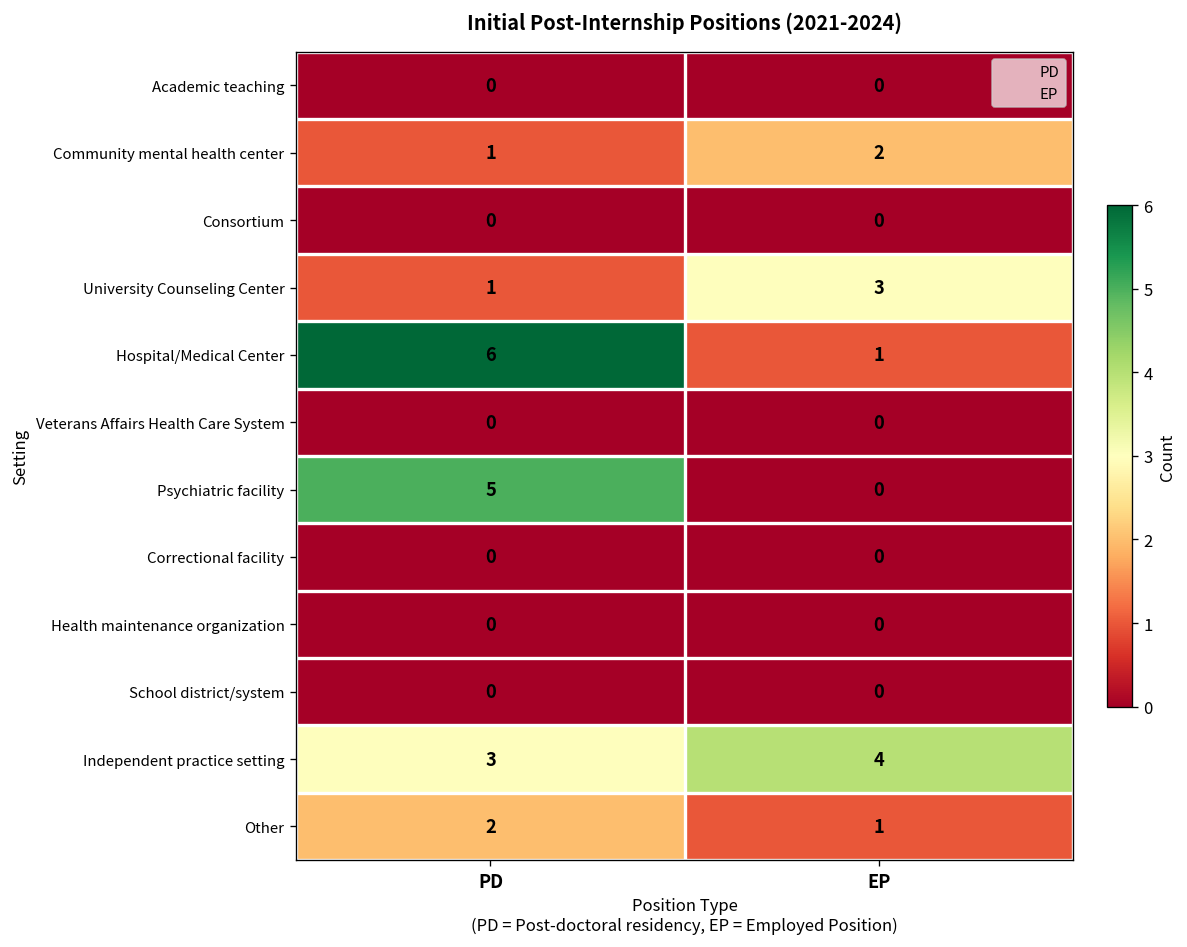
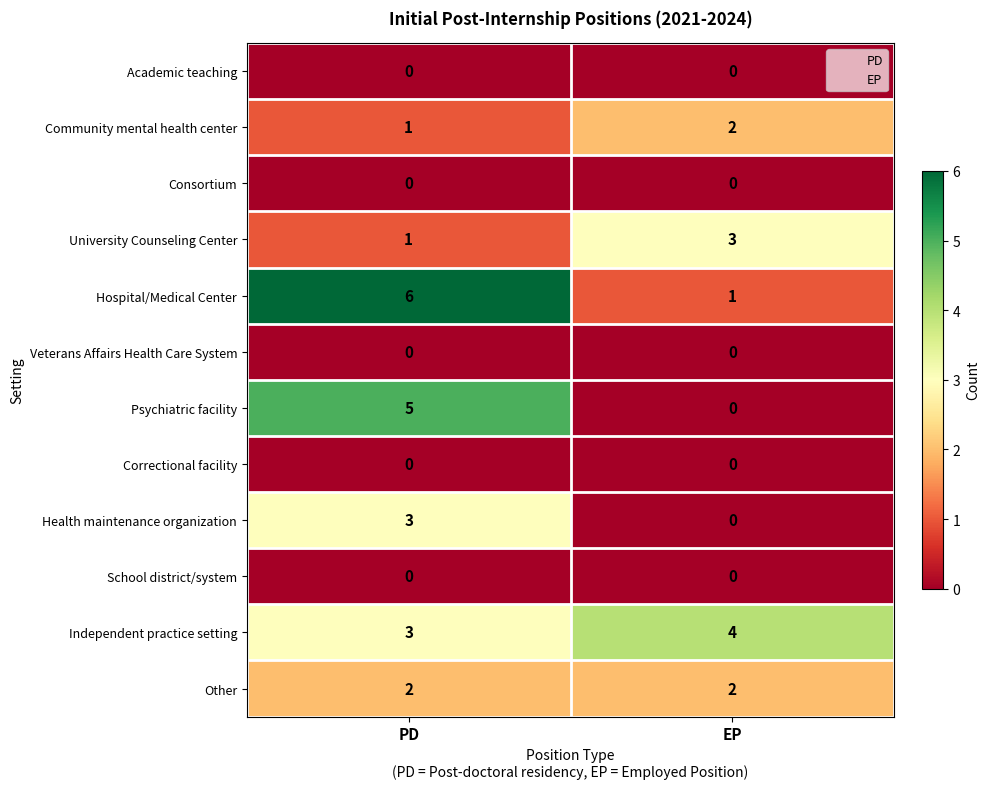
  {
    "Academic teaching": {
      "PD": 0,
      "EP": 0
    },
    "Community mental health center": {
      "PD": 1,
      "EP": 2
    },
    "Consortium": {
      "PD": 0,
      "EP": 0
    },
    "University Counseling Center": {
      "PD": 1,
      "EP": 3
    },
    "Hospital/Medical Center": {
      "PD": 6,
      "EP": 1
    },
    "Veterans Affairs Health Care System": {
      "PD": 0,
      "EP": 0
    },
    "Psychiatric facility": {
      "PD": 5,
      "EP": 0
    },
    "Correctional facility": {
      "PD": 0,
      "EP": 0
    },
    "Health maintenance organization": {
-     "PD": 0,
+     "PD": 3,
      "EP": 0
    },
    "School district/system": {
      "PD": 0,
      "EP": 0
    },
    "Independent practice setting": {
      "PD": 3,
      "EP": 4
    },
    "Other": {
      "PD": 2,
-     "EP": 1
+     "EP": 2
    }
  }
